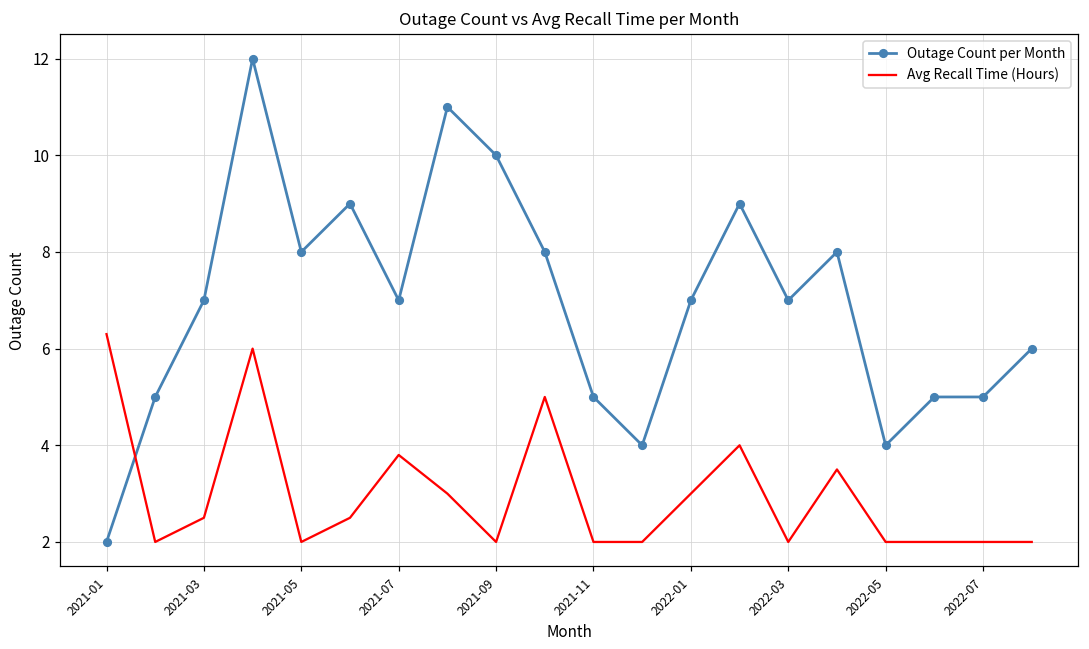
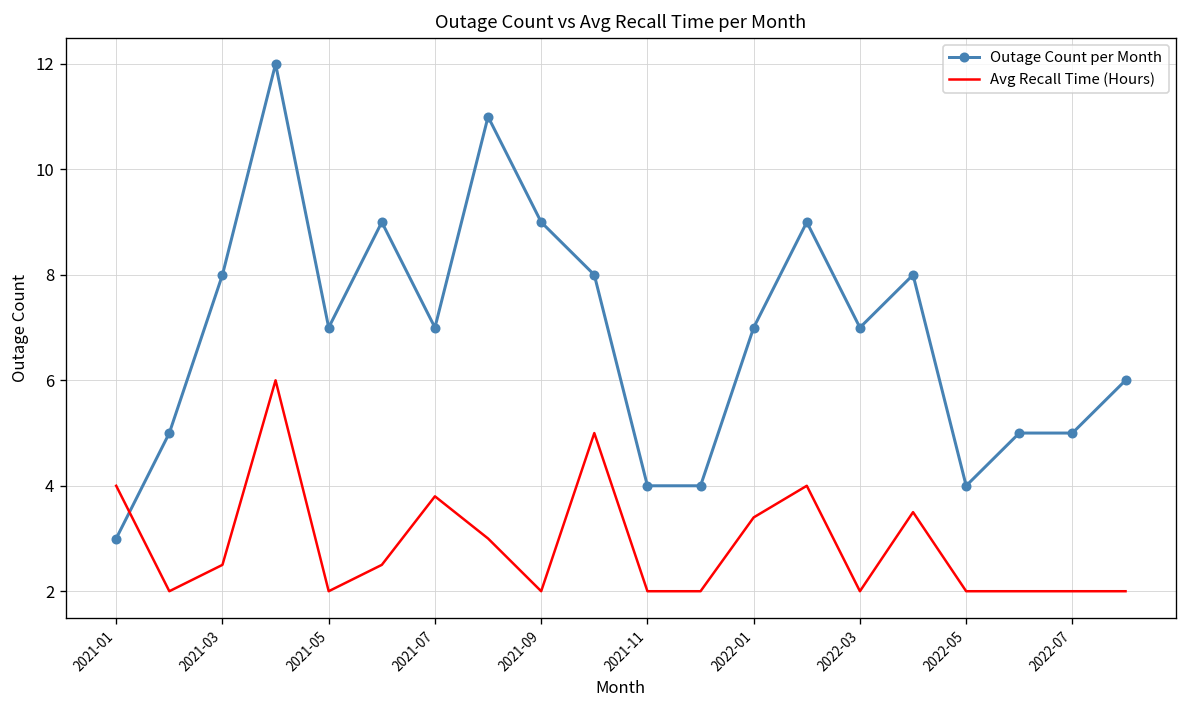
  {
    "Outage Count per Month": {
-     "2021-01": 2,
-     "2021-03": 7,
-     "2021-05": 8,
+     "2021-01": 3,
+     "2021-03": 8,
+     "2021-05": 7,
      "2021-07": 7,
-     "2021-09": 10,
-     "2021-11": 5,
+     "2021-09": 9,
+     "2021-11": 4,
      "2022-01": 7,
      "2022-03": 7,
      "2022-05": 4,
      "2022-07": 5
    },
    "Avg Recall Time (Hours)": {
-     "2021-01": 6.3,
+     "2021-01": 4.0,
      "2021-03": 2.5,
      "2021-05": 2.0,
      "2021-07": 3.8,
      "2021-09": 2.0,
      "2021-11": 2.0,
-     "2022-01": 3.0,
+     "2022-01": 3.4,
      "2022-03": 2.0,
      "2022-05": 2.0,
      "2022-07": 2.0
    }
  }
